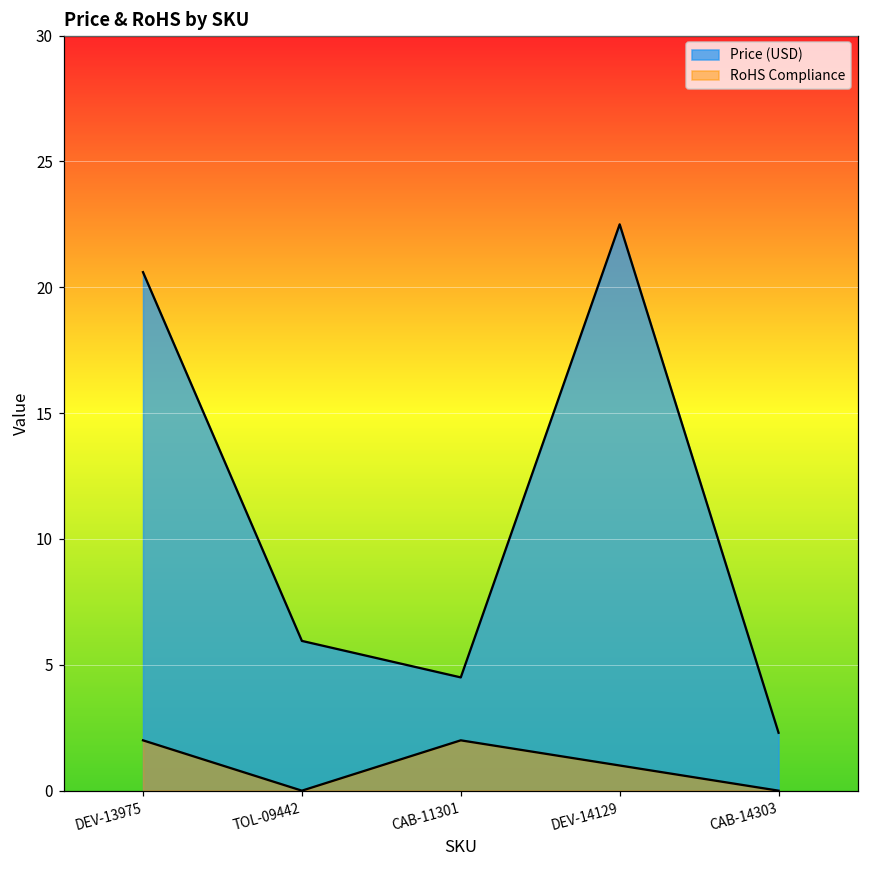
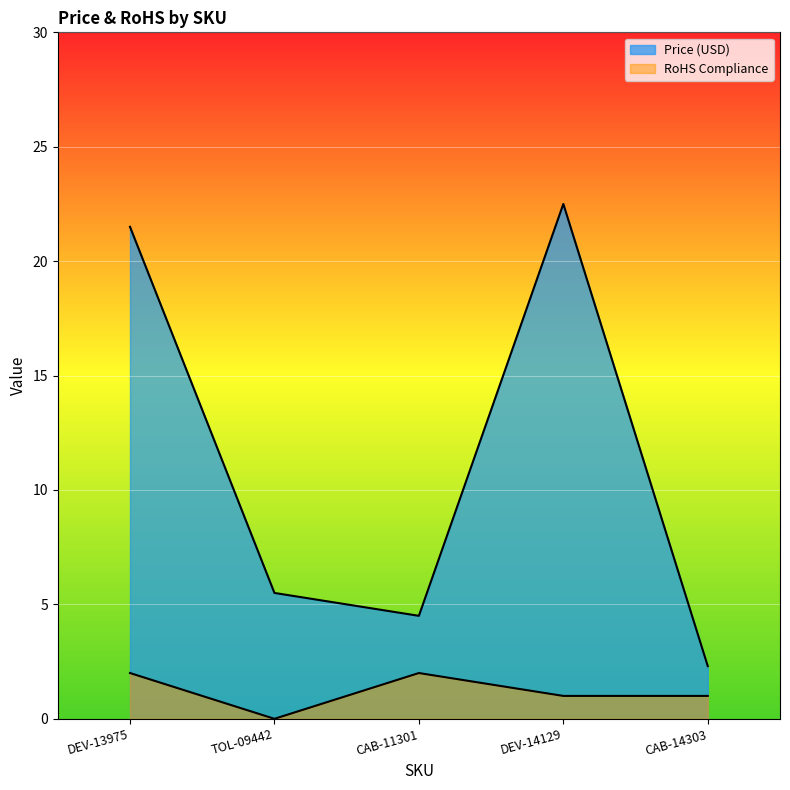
  {
    "Price (USD)": {
-     "DEV-13975": 20.6,
-     "TOL-09442": 6.0,
+     "DEV-13975": 21.5,
+     "TOL-09442": 5.5,
      "CAB-11301": 4.5,
      "DEV-14129": 22.5,
      "CAB-14303": 2.3
    },
    "RoHS Compliance": {
      "DEV-13975": 2,
      "TOL-09442": 0,
      "CAB-11301": 2,
      "DEV-14129": 1,
-     "CAB-14303": 0
+     "CAB-14303": 1
    }
  }
